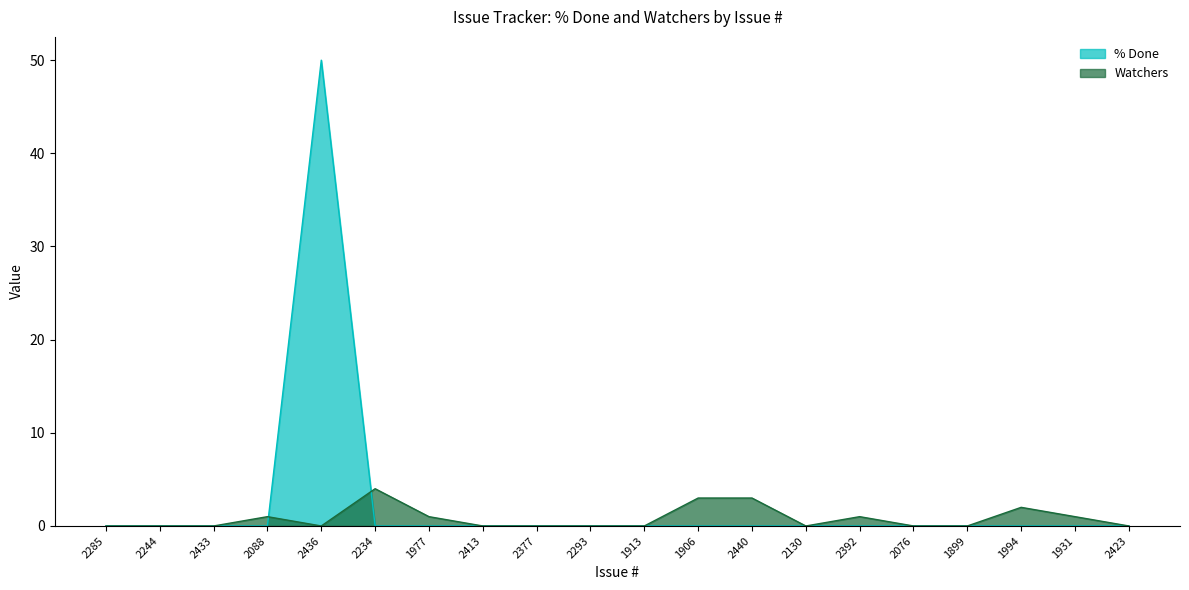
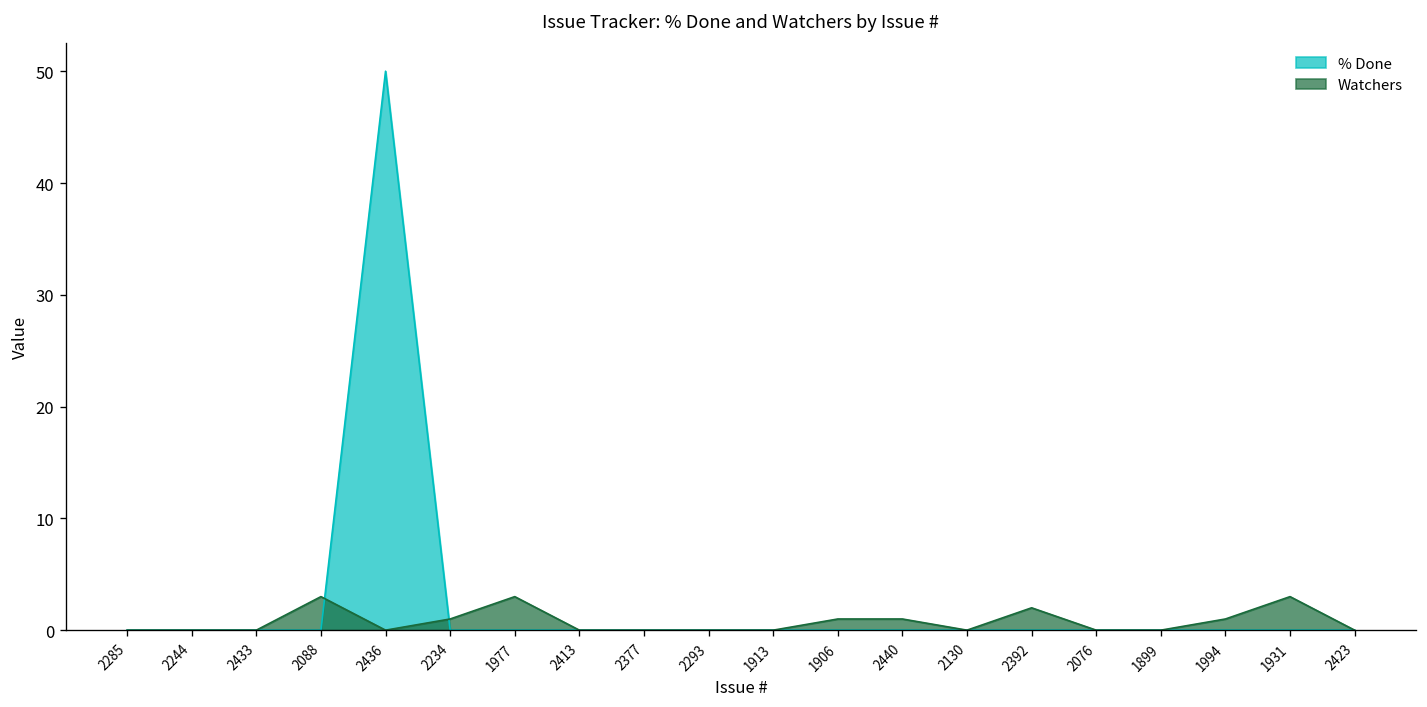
  {
    "% Done": {
      "2088": 0,
      "2436": 50,
      "2234": 0,
      "1977": 0,
      "1906": 0,
      "2440": 0,
      "2392": 0,
      "1994": 0,
      "1931": 0
    },
    "Watchers": {
-     "2088": 1,
+     "2088": 3,
      "2436": 0,
-     "2234": 4,
-     "1977": 1,
-     "1906": 3,
-     "2440": 3,
-     "2392": 1,
-     "1994": 2,
-     "1931": 1
+     "2234": 1,
+     "1977": 3,
+     "1906": 1,
+     "2440": 1,
+     "2392": 2,
+     "1994": 1,
+     "1931": 3
    }
  }
